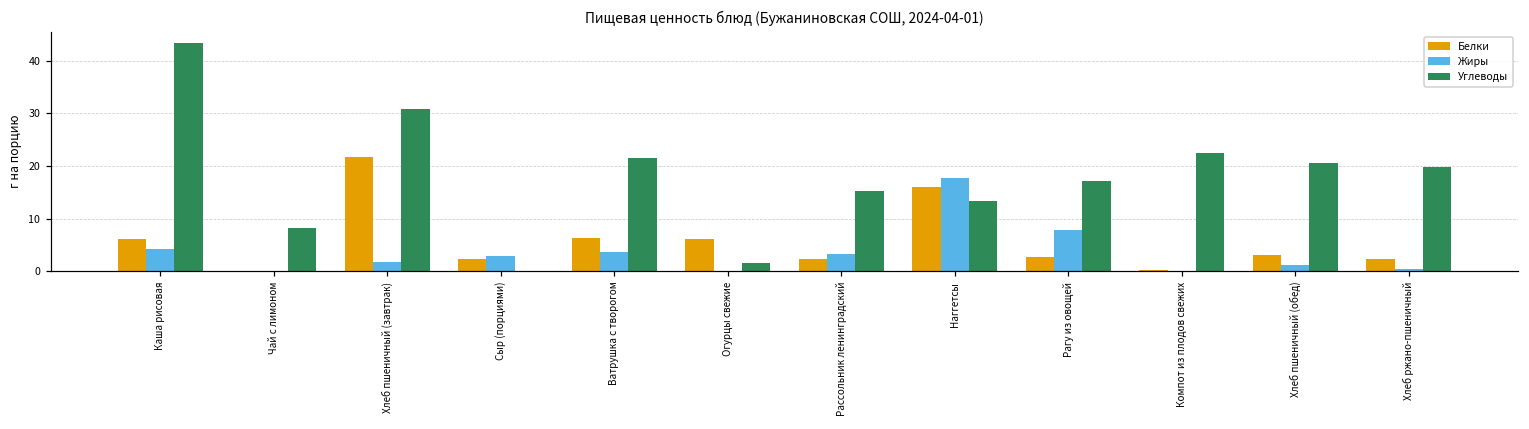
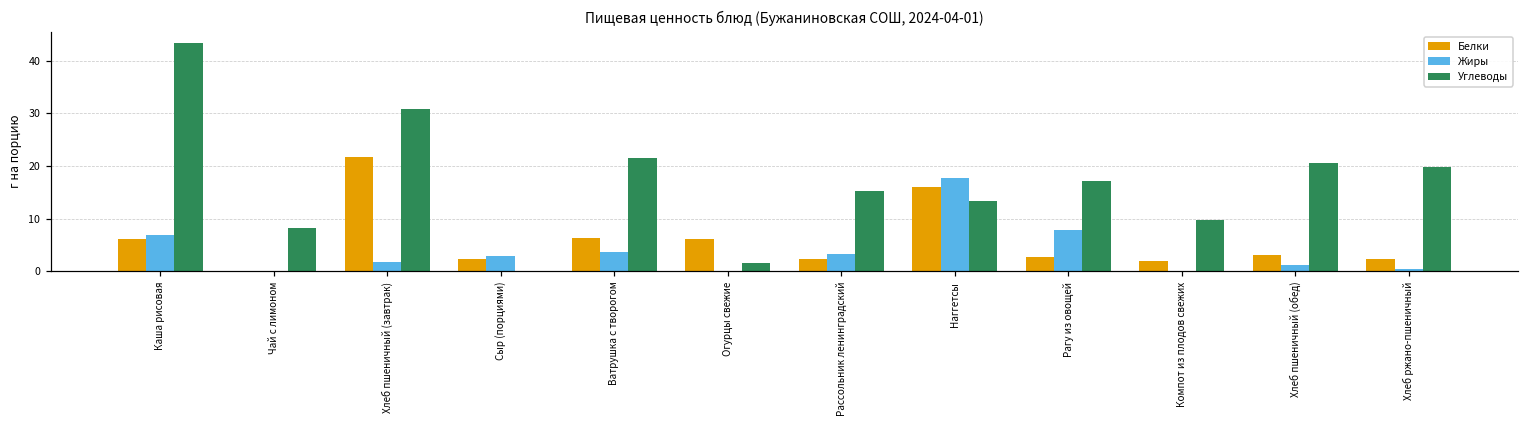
  {
    "Белки": {
      "Каша рисовая": 6,
      "Хлеб пшеничный (завтрак)": 22,
      "Сыр (порциями)": 2,
      "Ватрушка с творогом": 6,
      "Огурцы свежие": 6,
      "Рассольник ленинградский": 2,
      "Наггетсы": 16,
      "Рагу из овощей": 3,
-     "Компот из плодов свежих": 0,
+     "Компот из плодов свежих": 2,
      "Хлеб пшеничный (обед)": 3,
      "Хлеб ржано-пшеничный": 2
    },
    "Жиры": {
-     "Каша рисовая": 4,
+     "Каша рисовая": 7,
      "Чай с лимоном": 0,
      "Хлеб пшеничный (завтрак)": 2,
      "Сыр (порциями)": 3,
      "Ватрушка с творогом": 4,
      "Рассольник ленинградский": 3,
      "Наггетсы": 18,
      "Рагу из овощей": 8,
      "Хлеб пшеничный (обед)": 1
    },
    "Углеводы": {
      "Каша рисовая": 43,
      "Чай с лимоном": 8,
      "Хлеб пшеничный (завтрак)": 31,
      "Сыр (порциями)": 0,
      "Ватрушка с творогом": 22,
      "Огурцы свежие": 2,
      "Рассольник ленинградский": 15,
      "Наггетсы": 13,
      "Рагу из овощей": 17,
-     "Компот из плодов свежих": 22,
+     "Компот из плодов свежих": 10,
      "Хлеб пшеничный (обед)": 21,
      "Хлеб ржано-пшеничный": 20
    }
  }
